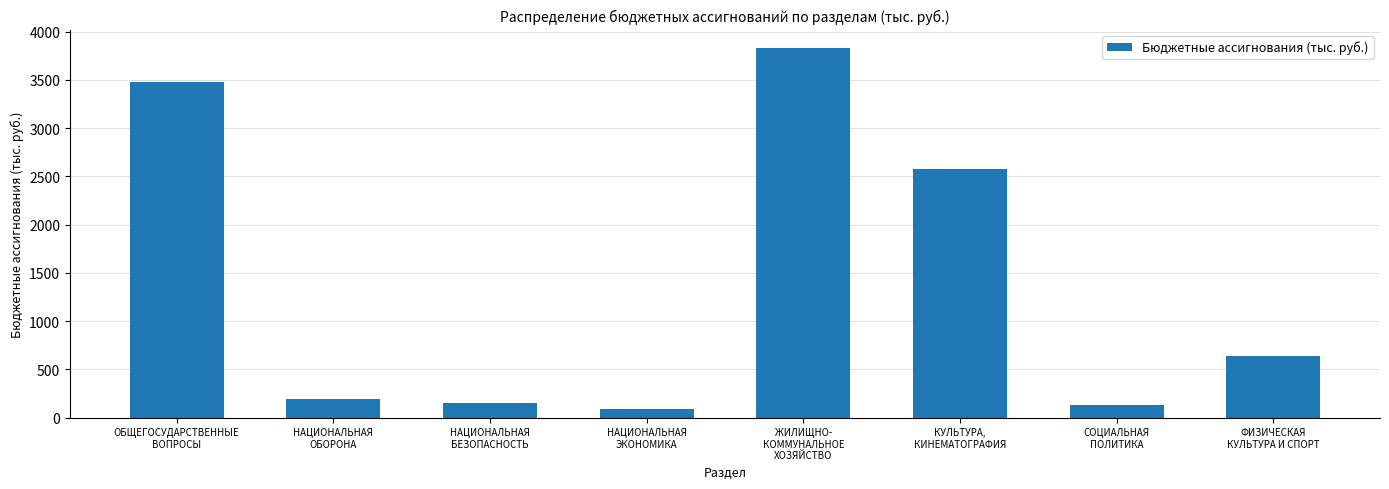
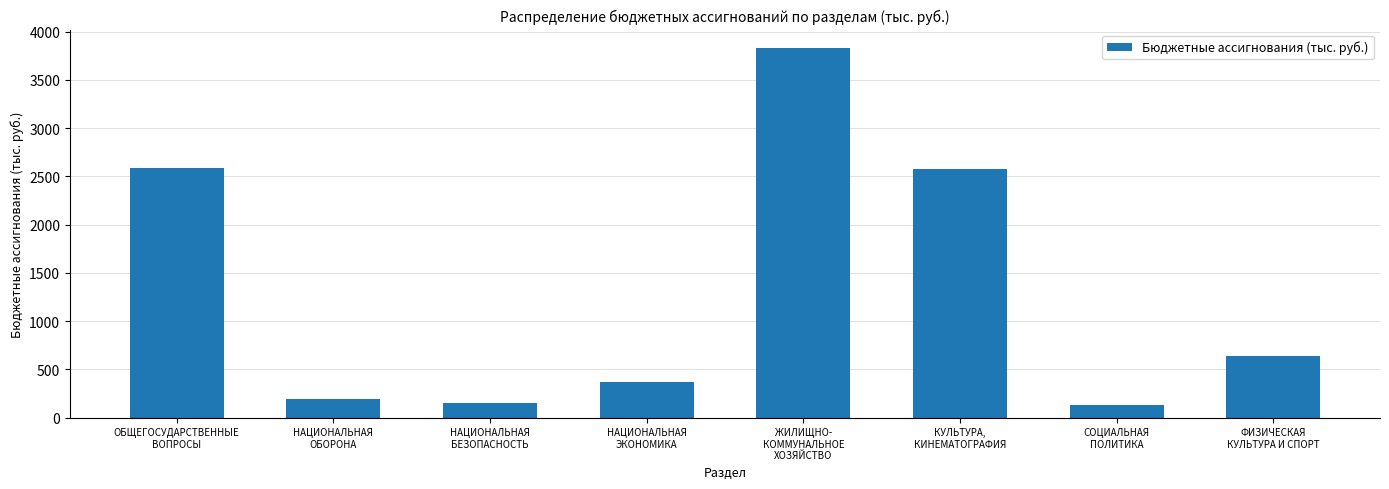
  {
-   "ОБЩЕГОСУДАРСТВЕННЫЕ ВОПРОСЫ": 3500,
+   "ОБЩЕГОСУДАРСТВЕННЫЕ ВОПРОСЫ": 2600,
    "НАЦИОНАЛЬНАЯ ОБОРОНА": 200,
    "НАЦИОНАЛЬНАЯ БЕЗОПАСНОСТЬ": 100,
-   "НАЦИОНАЛЬНАЯ ЭКОНОМИКА": 100,
+   "НАЦИОНАЛЬНАЯ ЭКОНОМИКА": 400,
    "ЖИЛИЩНО- КОММУНАЛЬНОЕ ХОЗЯЙСТВО": 3800,
    "КУЛЬТУРА, КИНЕМАТОГРАФИЯ": 2600,
    "СОЦИАЛЬНАЯ ПОЛИТИКА": 100,
    "ФИЗИЧЕСКАЯ КУЛЬТУРА И СПОРТ": 600
  }
